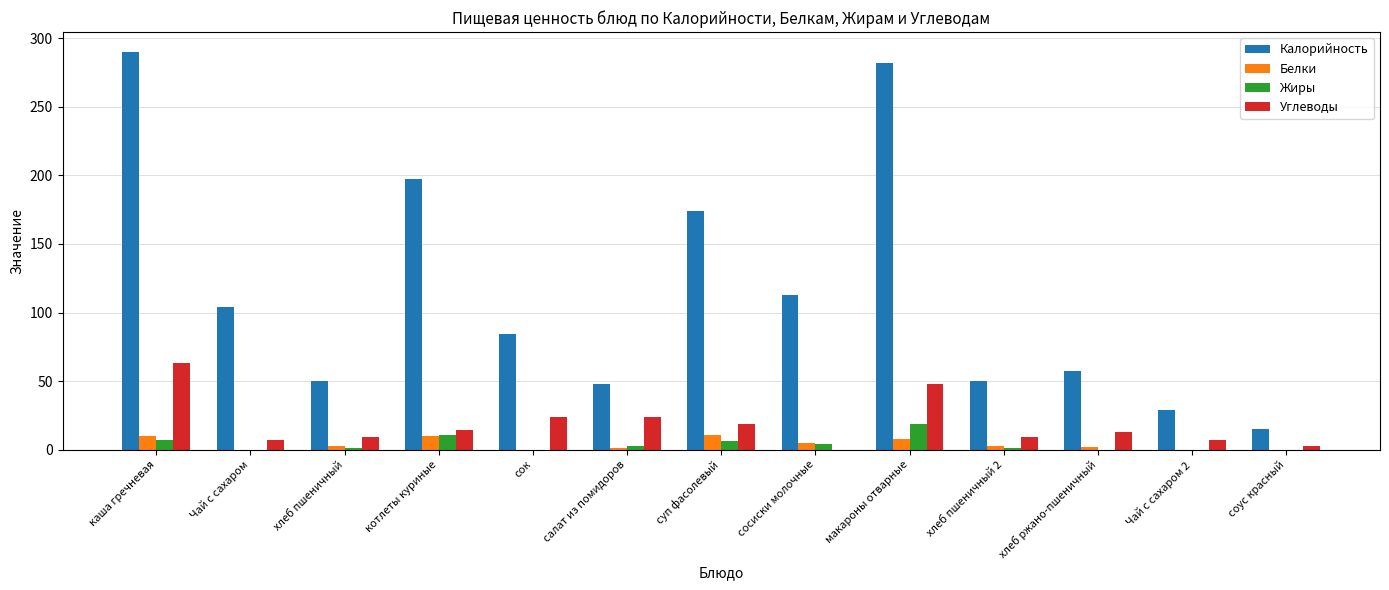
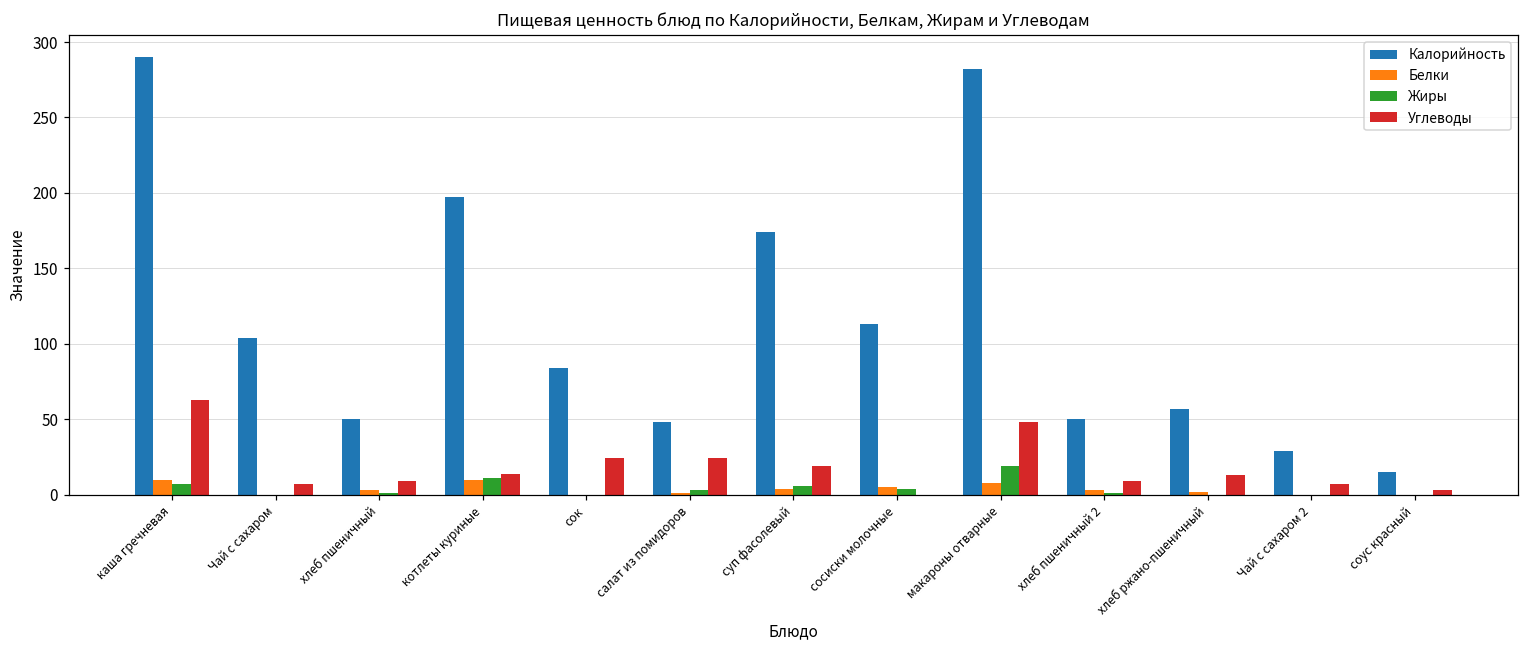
  {
    "Калорийность": {
      "каша гречневая": 290,
      "Чай с сахаром": 104,
      "хлеб пшеничный": 50,
      "котлеты куриные": 197,
      "сок": 84,
      "салат из помидоров": 48,
      "суп фасолевый": 174,
      "сосиски молочные": 113,
      "макароны отварные": 282,
      "хлеб пшеничный 2": 50,
      "хлеб ржано-пшеничный": 57,
      "Чай с сахаром 2": 29,
      "соус красный": 15
    },
    "Белки": {
      "каша гречневая": 10,
      "Чай с сахаром": 0,
      "хлеб пшеничный": 3,
      "котлеты куриные": 10,
      "сок": 0,
-     "суп фасолевый": 11,
+     "суп фасолевый": 4,
      "сосиски молочные": 5,
      "макароны отварные": 8,
      "хлеб пшеничный 2": 3,
      "хлеб ржано-пшеничный": 2,
      "Чай с сахаром 2": 0,
      "соус красный": 0
    },
    "Жиры": {
      "каша гречневая": 7,
      "Чай с сахаром": 0,
      "котлеты куриные": 11,
      "сок": 0,
      "салат из помидоров": 3,
      "суп фасолевый": 6,
      "сосиски молочные": 4,
      "макароны отварные": 19,
      "хлеб ржано-пшеничный": 0,
      "Чай с сахаром 2": 0,
      "соус красный": 0
    },
    "Углеводы": {
      "каша гречневая": 63,
      "Чай с сахаром": 7,
      "хлеб пшеничный": 9,
      "котлеты куриные": 14,
      "сок": 24,
      "салат из помидоров": 24,
      "суп фасолевый": 19,
      "сосиски молочные": 0,
      "макароны отварные": 48,
      "хлеб пшеничный 2": 9,
      "хлеб ржано-пшеничный": 13,
      "Чай с сахаром 2": 7,
      "соус красный": 3
    }
  }
